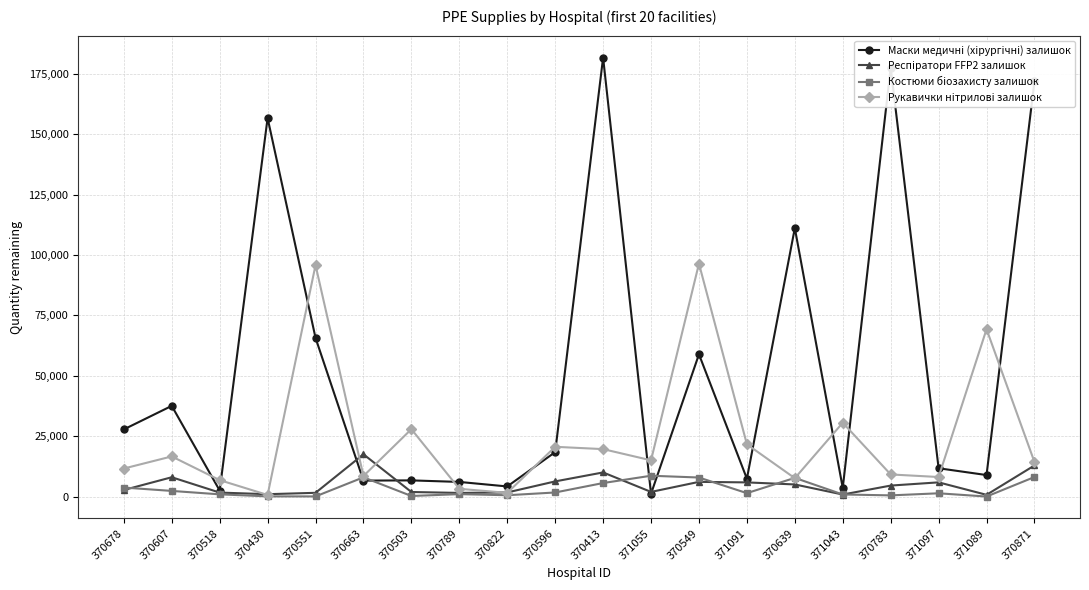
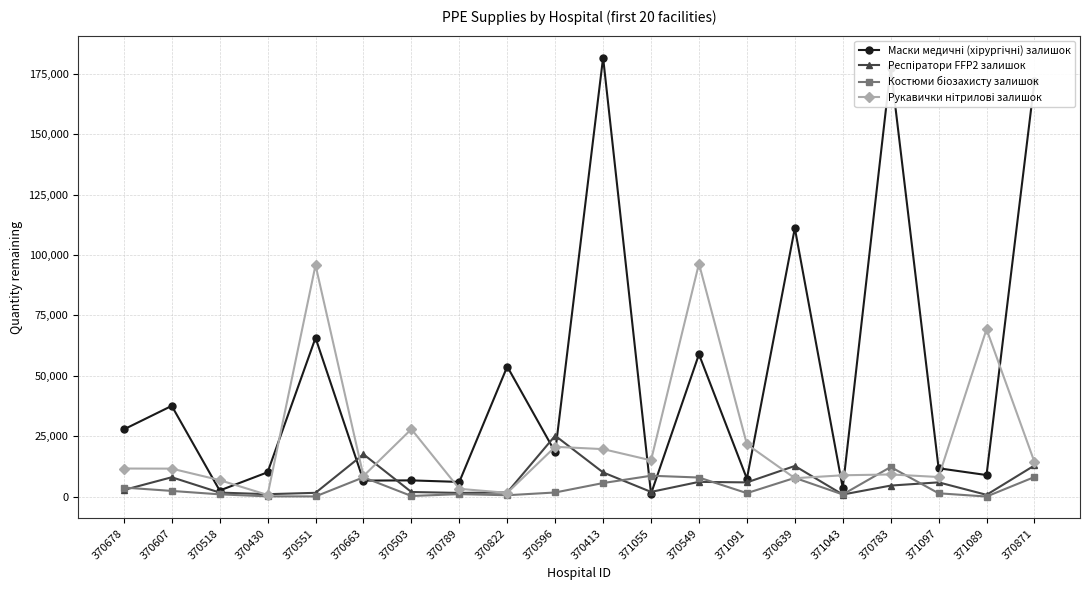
  {
    "Маски медичні (хірургічні) залишок": {
      "370678": "28,000",
      "370607": "38,000",
-     "370430": "157,000",
+     "370430": "10,000",
      "370551": "66,000",
      "370663": "7,000",
      "370503": "7,000",
      "370789": "6,000",
-     "370822": "4,000",
+     "370822": "54,000",
      "370596": "18,000",
      "370413": "182,000",
      "370549": "59,000",
      "371091": "7,000",
      "370639": "111,000",
      "371043": "4,000",
      "371097": "12,000",
      "371089": "9,000"
    },
    "Респіратори FFP2 залишок": {
      "370607": "8,000",
      "370551": "2,000",
      "370663": "18,000",
      "370503": "2,000",
-     "370596": "6,000",
+     "370596": "25,000",
      "370413": "10,000",
      "370549": "6,000",
      "371091": "6,000",
-     "370639": "5,000",
+     "370639": "13,000",
      "370783": "5,000",
      "371097": "6,000",
      "370871": "13,000"
    },
    "Костюми біозахисту залишок": {
      "370607": "2,000",
      "370551": "0",
      "370503": "0",
      "370596": "2,000",
      "370413": "6,000",
      "371055": "9,000",
      "370549": "8,000",
      "371091": "1,000",
-     "370783": "0",
+     "370783": "12,000",
      "371097": "1,000",
      "370871": "8,000"
    },
    "Рукавички нітрилові залишок": {
      "370678": "12,000",
-     "370607": "17,000",
+     "370607": "12,000",
      "370518": "7,000",
      "370551": "96,000",
      "370503": "28,000",
      "370789": "3,000",
      "370596": "21,000",
      "370413": "20,000",
      "371055": "15,000",
      "370549": "96,000",
      "371091": "22,000",
-     "371043": "31,000",
+     "371043": "9,000",
      "370783": "9,000",
      "371097": "8,000",
      "371089": "69,000",
      "370871": "14,000"
    }
  }
